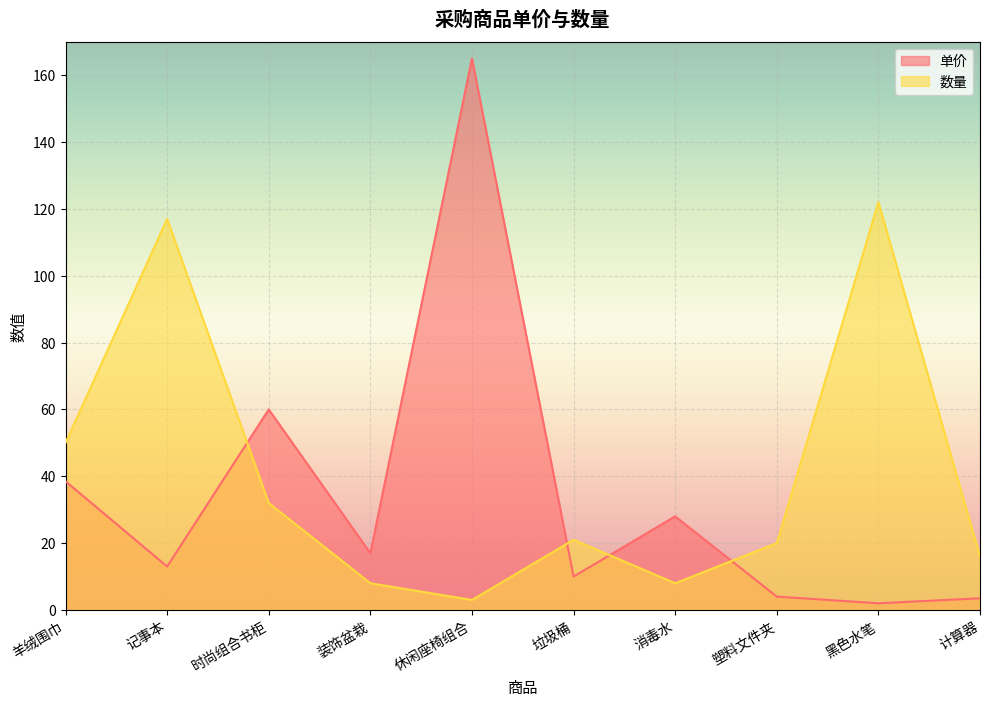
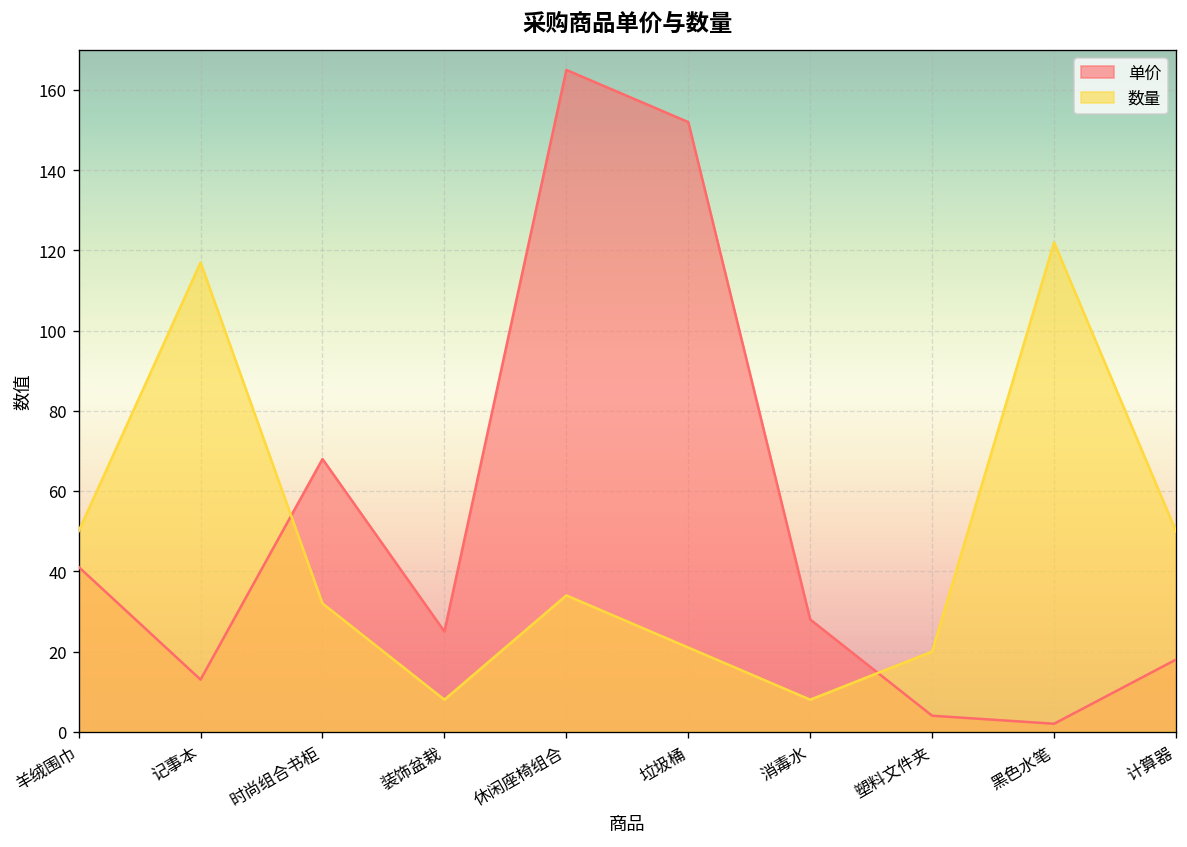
  {
    "单价": {
-     "羊绒围巾": 39,
+     "羊绒围巾": 41,
      "记事本": 13,
-     "时尚组合书柜": 60,
-     "装饰盆栽": 17,
+     "时尚组合书柜": 68,
+     "装饰盆栽": 25,
      "休闲座椅组合": 165,
-     "垃圾桶": 10,
+     "垃圾桶": 152,
      "消毒水": 28,
      "塑料文件夹": 4,
      "黑色水笔": 2,
-     "计算器": 4
+     "计算器": 18
    },
    "数量": {
      "羊绒围巾": 50,
      "记事本": 117,
      "时尚组合书柜": 32,
      "装饰盆栽": 8,
-     "休闲座椅组合": 3,
+     "休闲座椅组合": 34,
      "垃圾桶": 21,
      "消毒水": 8,
      "塑料文件夹": 20,
      "黑色水笔": 122,
-     "计算器": 16
+     "计算器": 50
    }
  }
